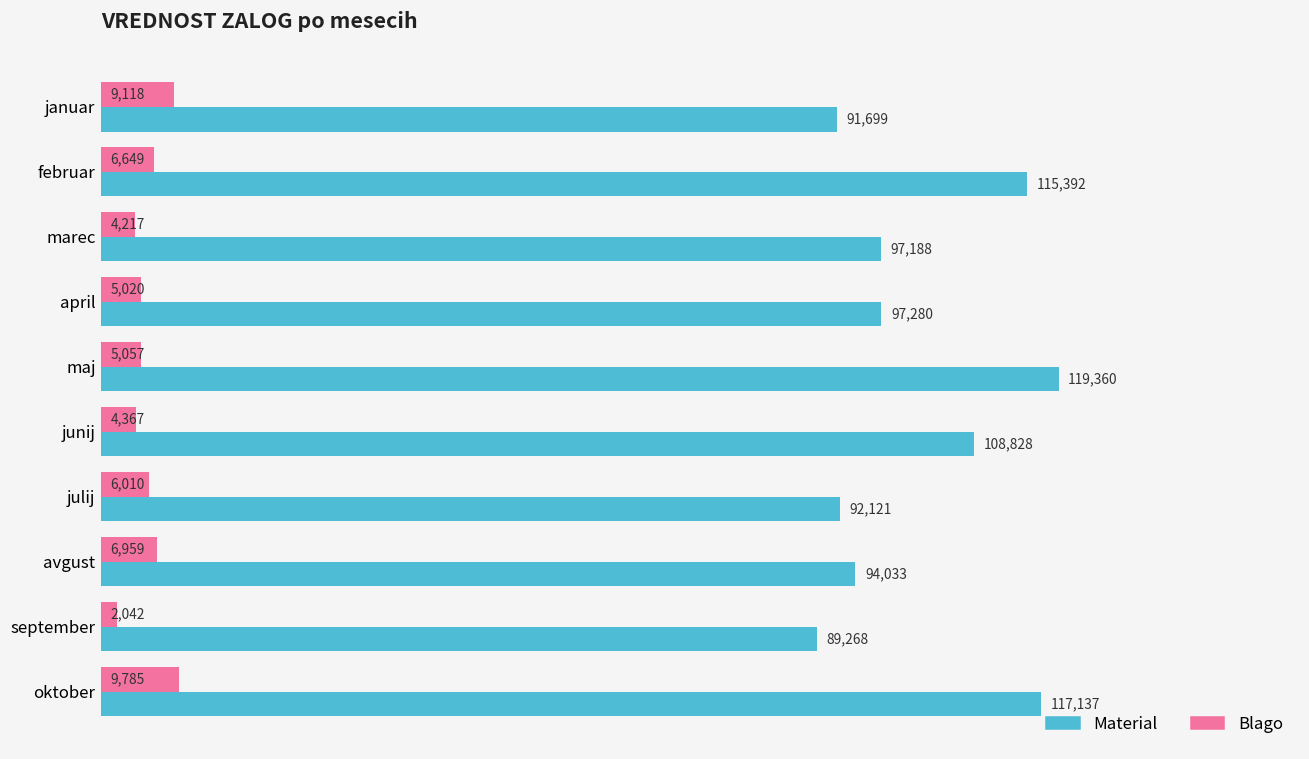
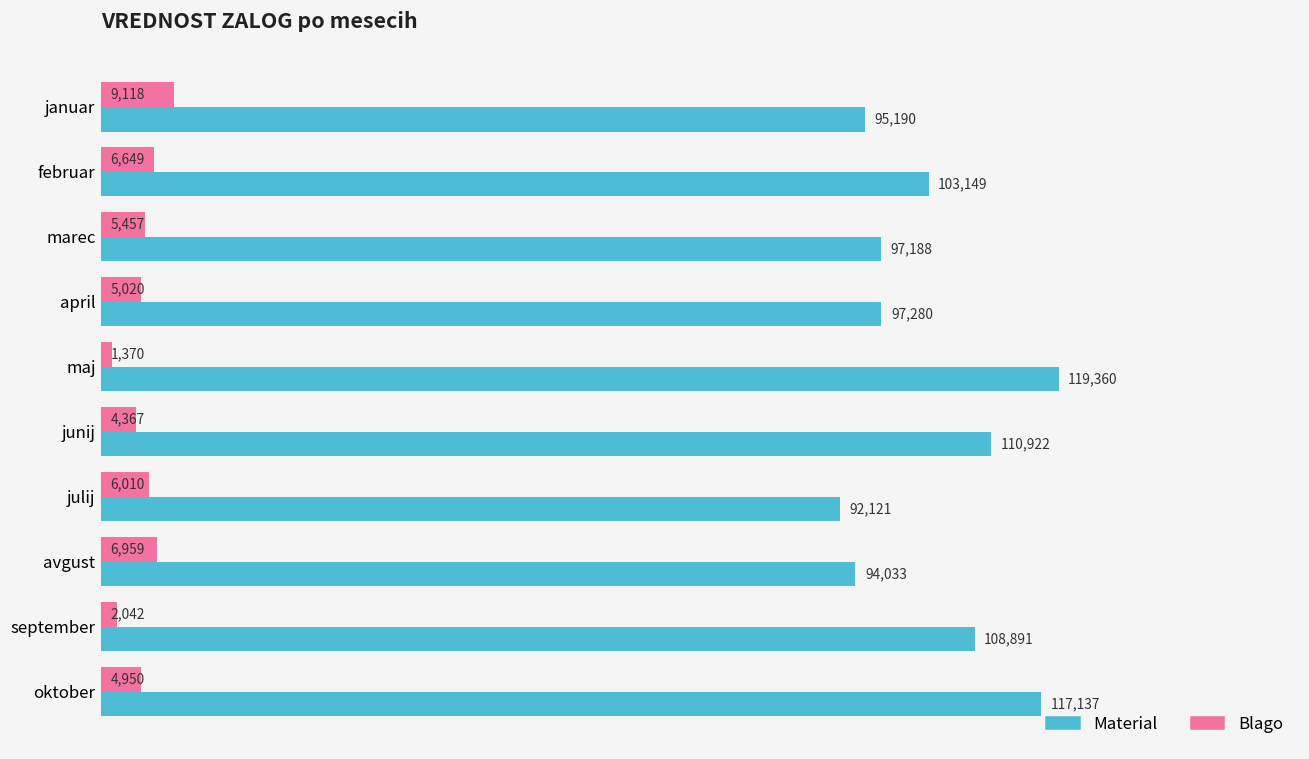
  {
    "Material": {
-     "januar": "91,699",
-     "februar": "115,392",
+     "januar": "95,190",
+     "februar": "103,149",
      "marec": "97,188",
      "april": "97,280",
      "maj": "119,360",
-     "junij": "108,828",
+     "junij": "110,922",
      "julij": "92,121",
      "avgust": "94,033",
-     "september": "89,268",
+     "september": "108,891",
      "oktober": "117,137"
    },
    "Blago": {
      "januar": "9,118",
      "februar": "6,649",
-     "marec": "4,217",
+     "marec": "5,457",
      "april": "5,020",
-     "maj": "5,057",
+     "maj": "1,370",
      "junij": "4,367",
      "julij": "6,010",
      "avgust": "6,959",
      "september": "2,042",
-     "oktober": "9,785"
+     "oktober": "4,950"
    }
  }
